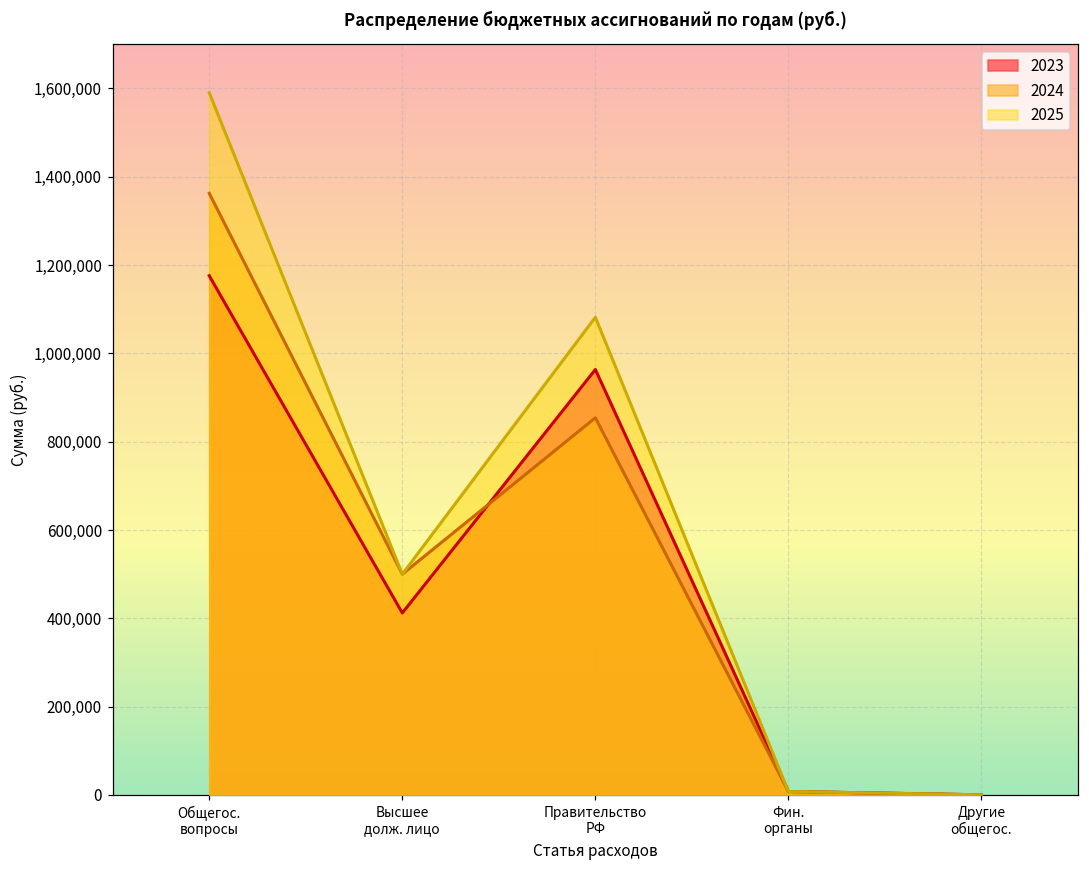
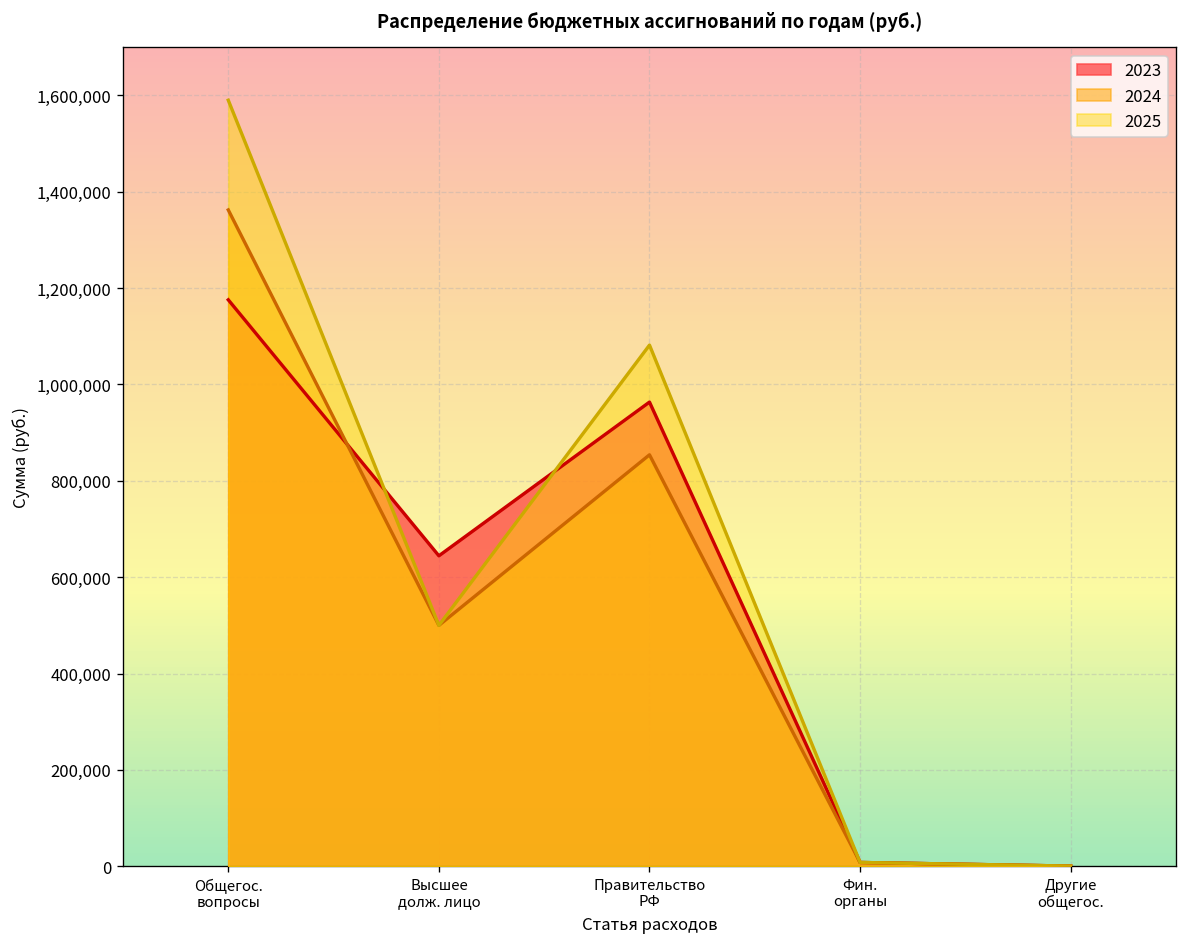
  {
    "2023": {
      "Общегос. вопросы": "1,180,000",
-     "Высшее долж. лицо": "410,000",
+     "Высшее долж. лицо": "640,000",
      "Правительство РФ": "960,000"
    }
  }
